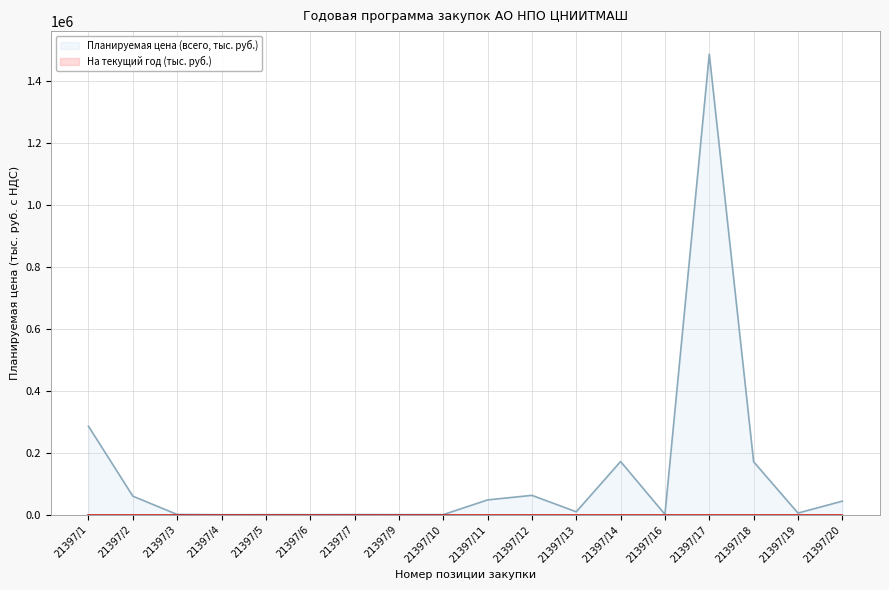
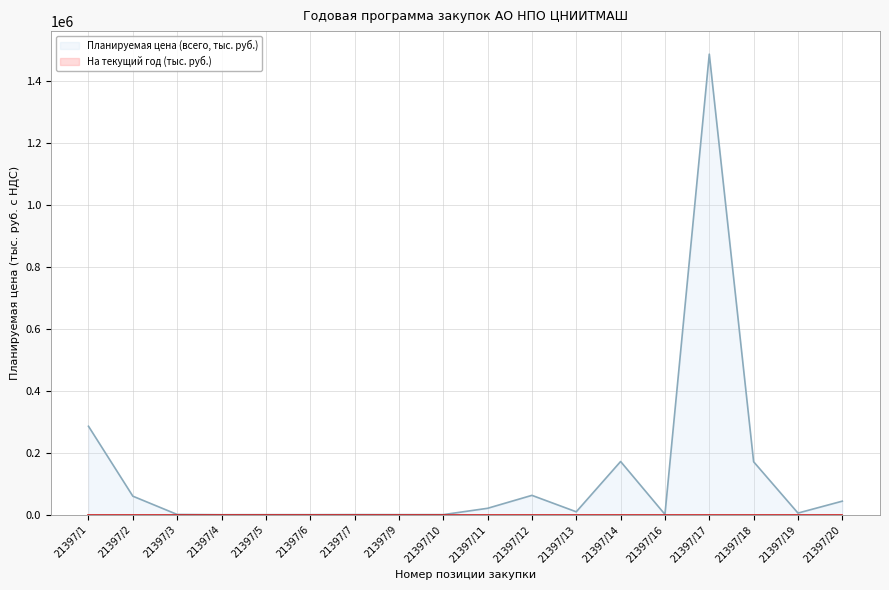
  {
    "Планируемая цена (всего, тыс. руб.)": {
      "21397/1": 290000,
      "21397/2": 60000,
-     "21397/11": 50000,
+     "21397/11": 20000,
      "21397/12": 60000,
      "21397/13": 10000,
      "21397/14": 170000,
      "21397/17": 1490000,
      "21397/18": 170000,
      "21397/20": 40000
    },
    "На текущий год (тыс. руб.)": {
      "21397/1": 0,
      "21397/2": 0,
      "21397/11": 0,
      "21397/12": 0,
      "21397/13": 0,
      "21397/14": 0,
      "21397/17": 0,
      "21397/18": 0,
      "21397/20": 0
    }
  }
